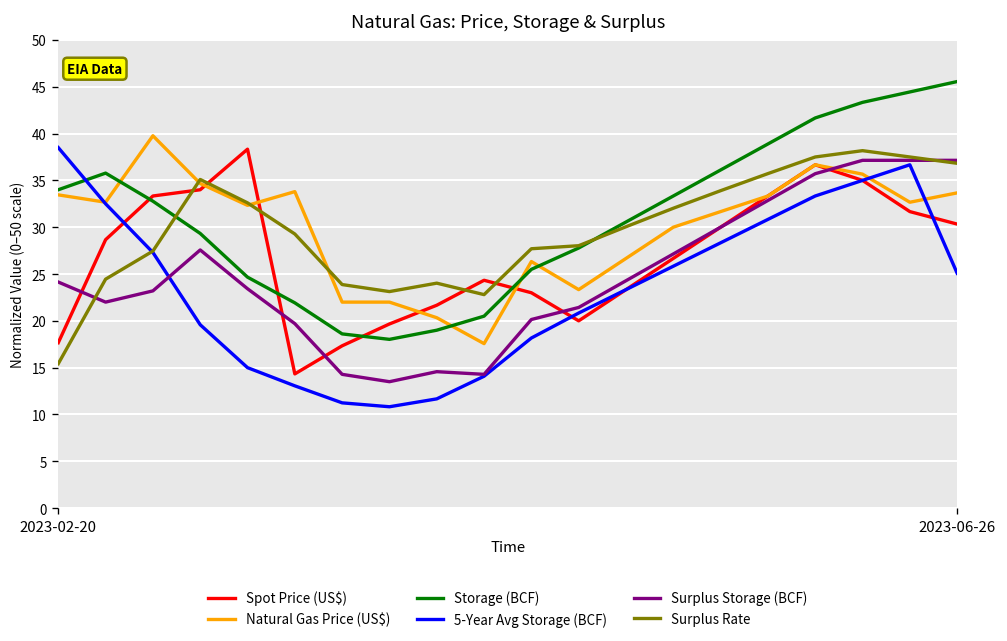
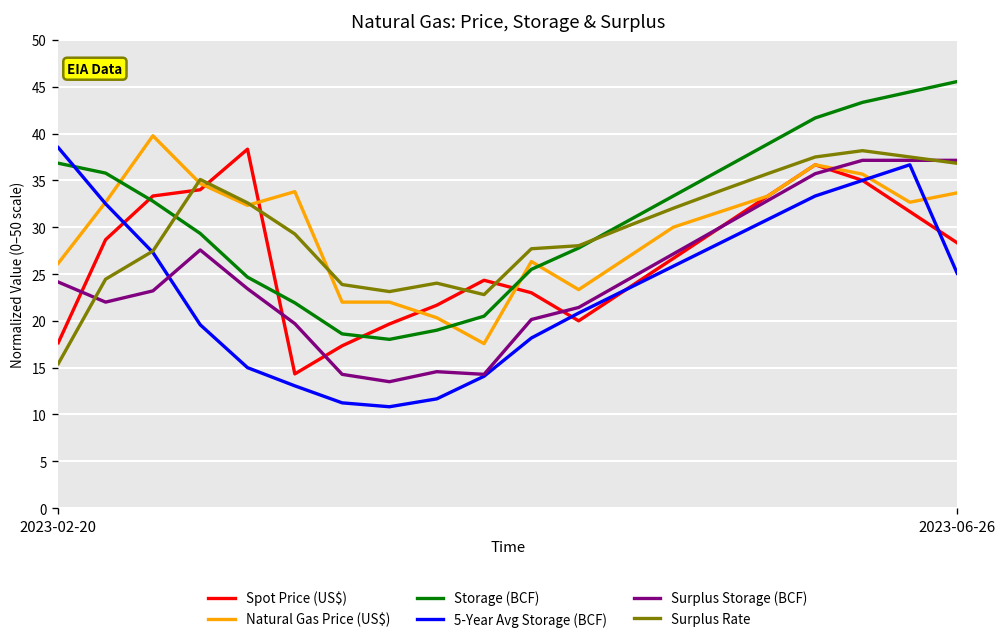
  {
    "Spot Price (US$)": {
      "2023-02-20": 18,
-     "2023-06-26": 30
+     "2023-06-26": 28
    },
    "Natural Gas Price (US$)": {
-     "2023-02-20": 33,
+     "2023-02-20": 26,
      "2023-06-26": 34
    },
    "Storage (BCF)": {
-     "2023-02-20": 34,
+     "2023-02-20": 37,
      "2023-06-26": 46
    },
    "5-Year Avg Storage (BCF)": {
      "2023-02-20": 39,
      "2023-06-26": 25
    },
    "Surplus Storage (BCF)": {
      "2023-02-20": 24
    },
    "Surplus Rate": {
      "2023-02-20": 15
    }
  }
